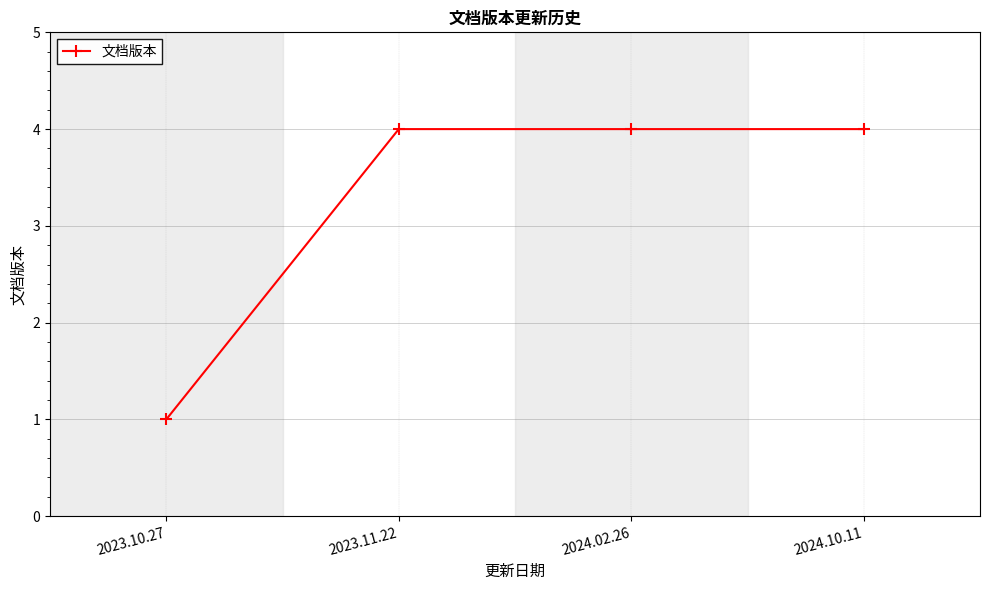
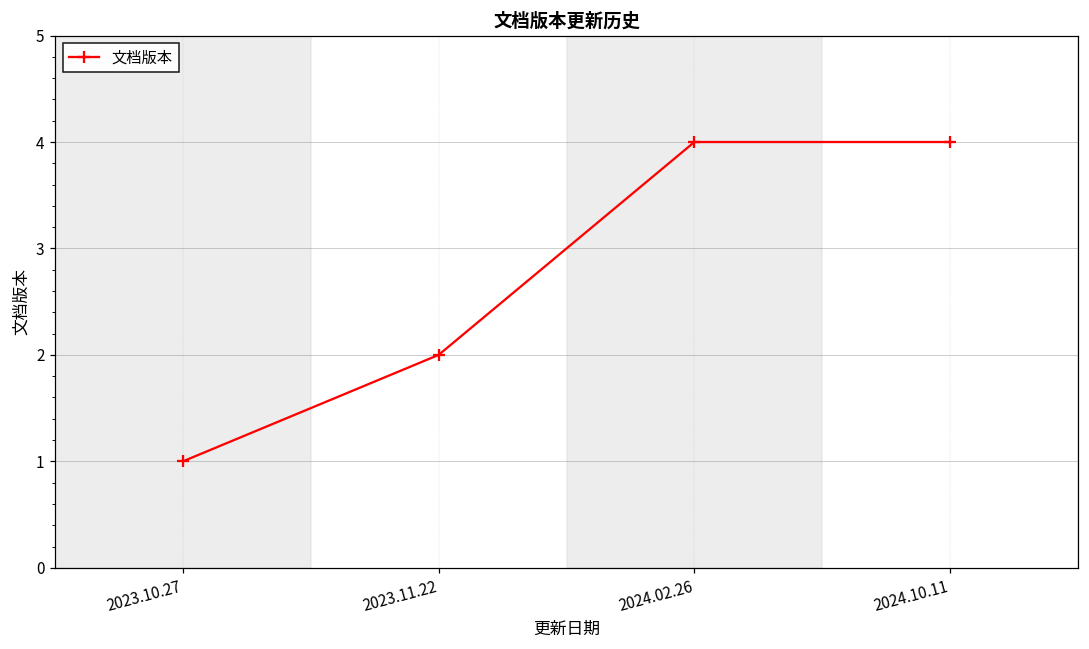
  {
    "2023.10.27": 1,
-   "2023.11.22": 4,
+   "2023.11.22": 2,
    "2024.02.26": 4,
    "2024.10.11": 4
  }
